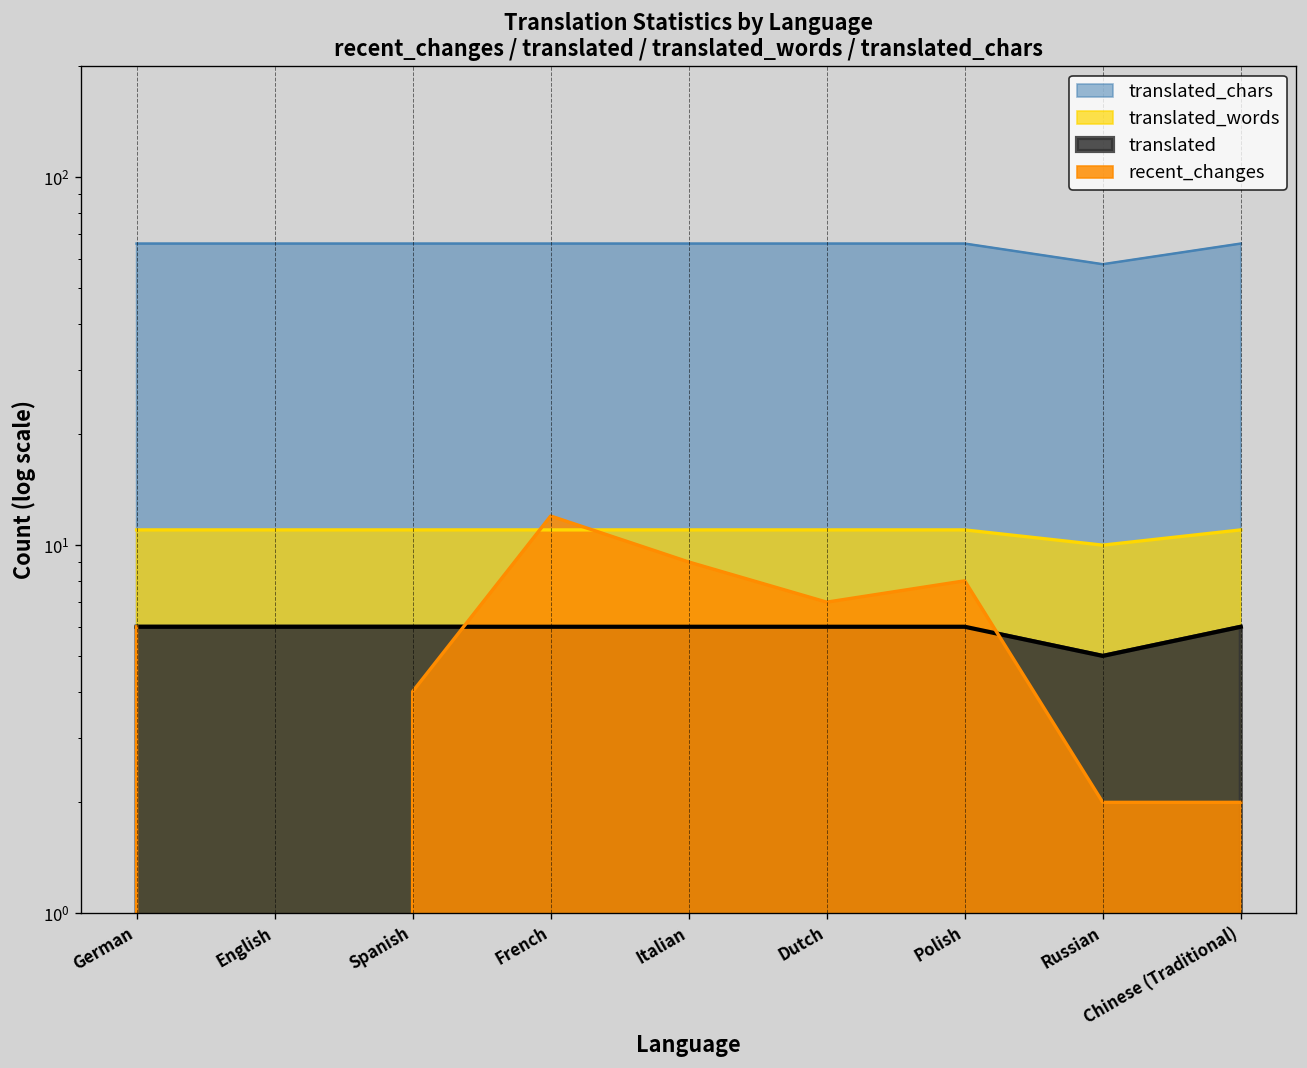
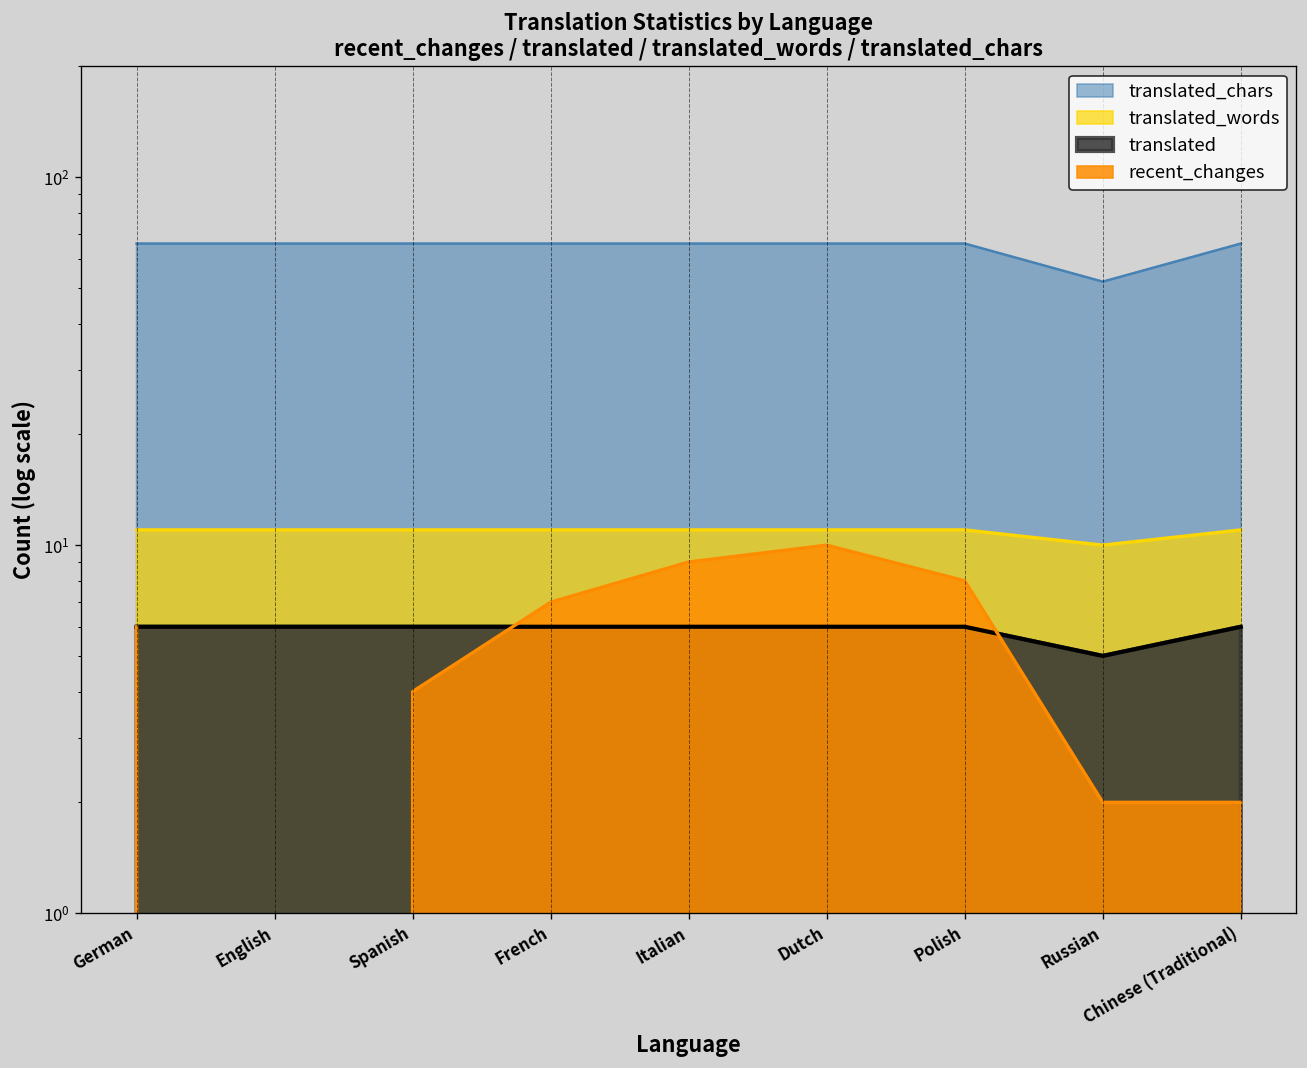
  {
    "translated_chars": {
      "German": 66,
      "English": 66,
      "Spanish": 66,
      "French": 66,
      "Italian": 66,
      "Dutch": 66,
      "Polish": 66,
-     "Russian": 58,
+     "Russian": 52,
      "Chinese (Traditional)": 66
    },
    "translated_words": {
      "German": 11,
      "English": 11,
      "Spanish": 11,
      "French": 11,
      "Italian": 11,
      "Dutch": 11,
      "Polish": 11,
      "Russian": 10,
      "Chinese (Traditional)": 11
    },
    "translated": {
      "English": 6,
      "Spanish": 6,
      "French": 6,
      "Italian": 6,
      "Dutch": 6,
      "Polish": 6,
      "Russian": 5,
      "Chinese (Traditional)": 6
    },
    "recent_changes": {
      "Spanish": 4,
-     "French": 12,
+     "French": 7,
      "Italian": 9,
-     "Dutch": 7,
+     "Dutch": 10,
      "Polish": 8,
      "Russian": 2,
      "Chinese (Traditional)": 2
    }
  }
